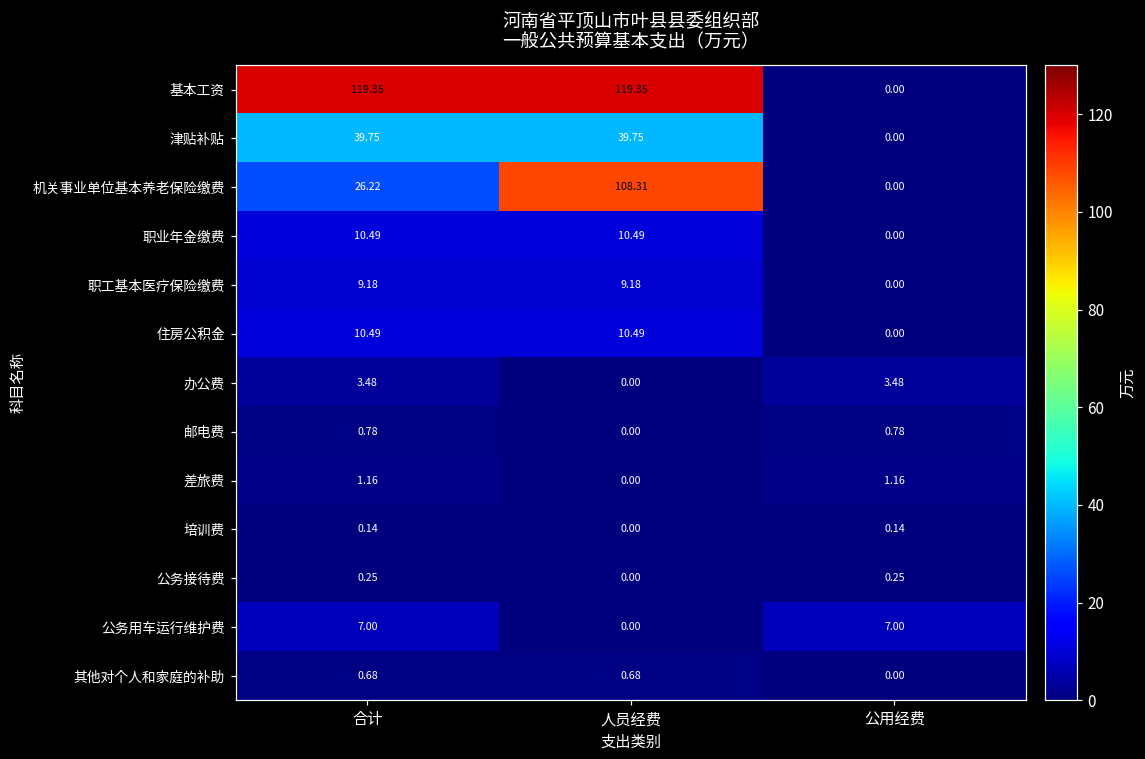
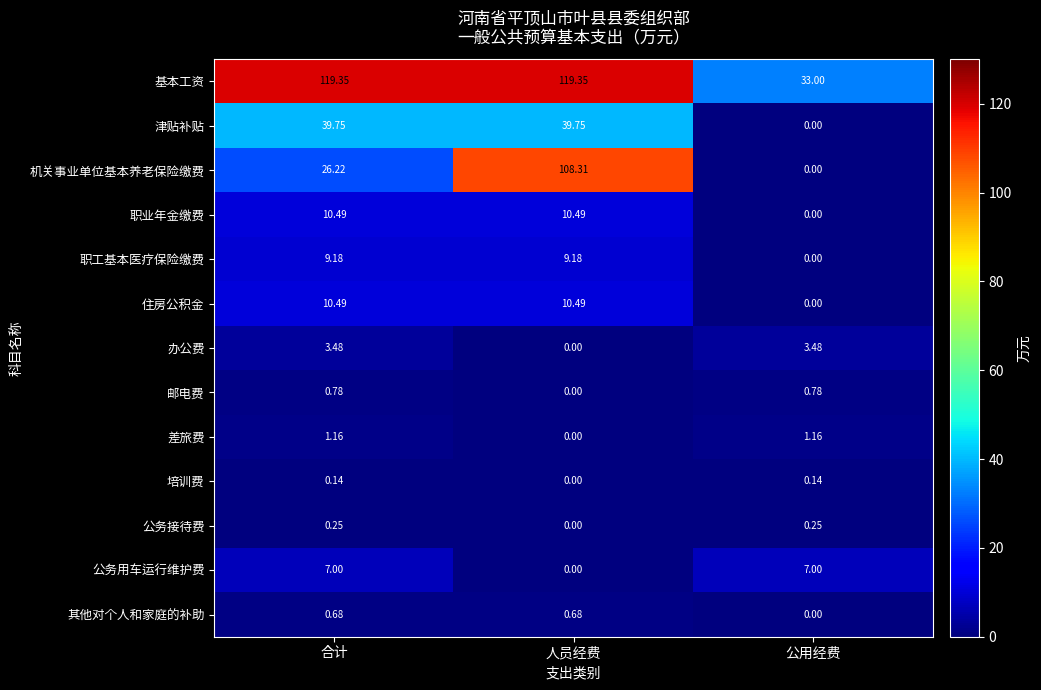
  {
    "基本工资": {
      "合计": 119.35,
      "人员经费": 119.35,
-     "公用经费": 0.00
+     "公用经费": 33.00
    },
    "津贴补贴": {
      "合计": 39.75,
      "人员经费": 39.75,
      "公用经费": 0.00
    },
    "机关事业单位基本养老保险缴费": {
      "合计": 26.22,
      "人员经费": 108.31,
      "公用经费": 0.00
    },
    "职业年金缴费": {
      "合计": 10.49,
      "人员经费": 10.49,
      "公用经费": 0.00
    },
    "职工基本医疗保险缴费": {
      "合计": 9.18,
      "人员经费": 9.18,
      "公用经费": 0.00
    },
    "住房公积金": {
      "合计": 10.49,
      "人员经费": 10.49,
      "公用经费": 0.00
    },
    "办公费": {
      "合计": 3.48,
      "人员经费": 0.00,
      "公用经费": 3.48
    },
    "邮电费": {
      "合计": 0.78,
      "人员经费": 0.00,
      "公用经费": 0.78
    },
    "差旅费": {
      "合计": 1.16,
      "人员经费": 0.00,
      "公用经费": 1.16
    },
    "培训费": {
      "合计": 0.14,
      "人员经费": 0.00,
      "公用经费": 0.14
    },
    "公务接待费": {
      "合计": 0.25,
      "人员经费": 0.00,
      "公用经费": 0.25
    },
    "公务用车运行维护费": {
      "合计": 7.00,
      "人员经费": 0.00,
      "公用经费": 7.00
    },
    "其他对个人和家庭的补助": {
      "合计": 0.68,
      "人员经费": 0.68,
      "公用经费": 0.00
    }
  }
